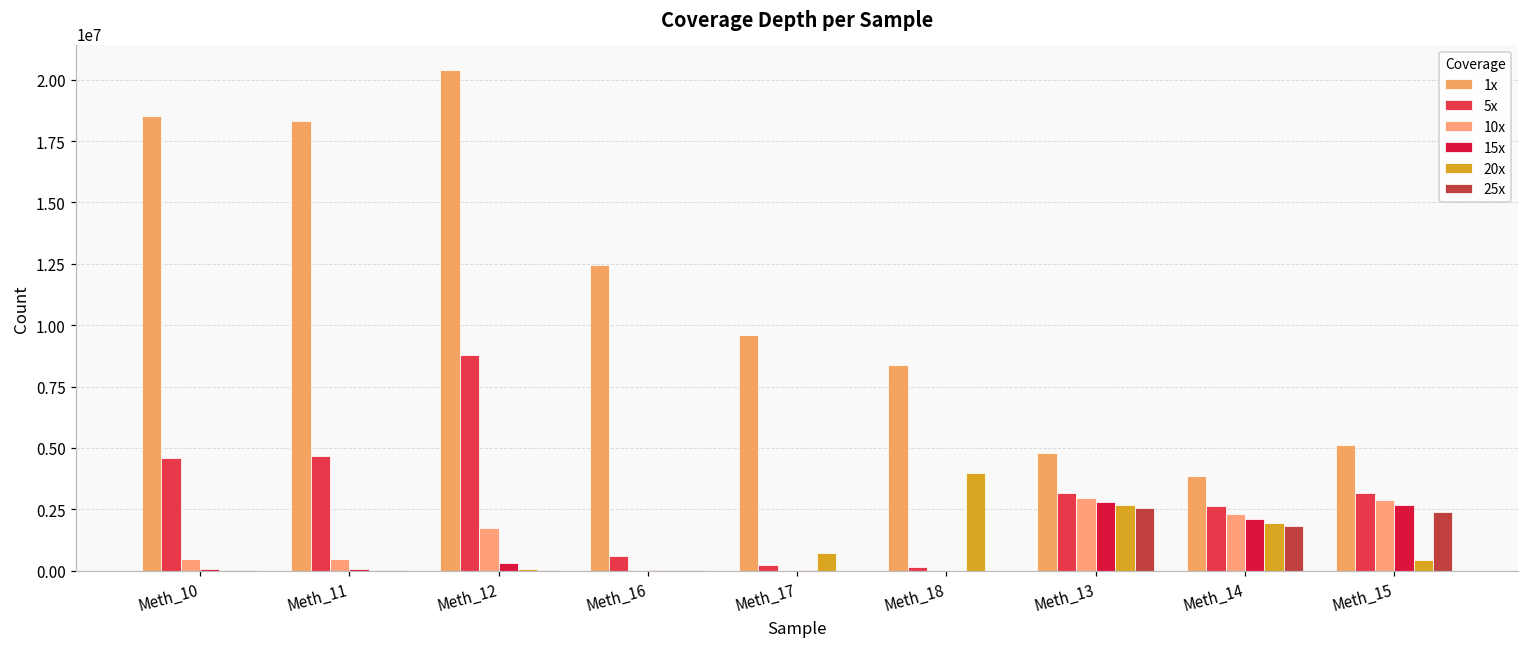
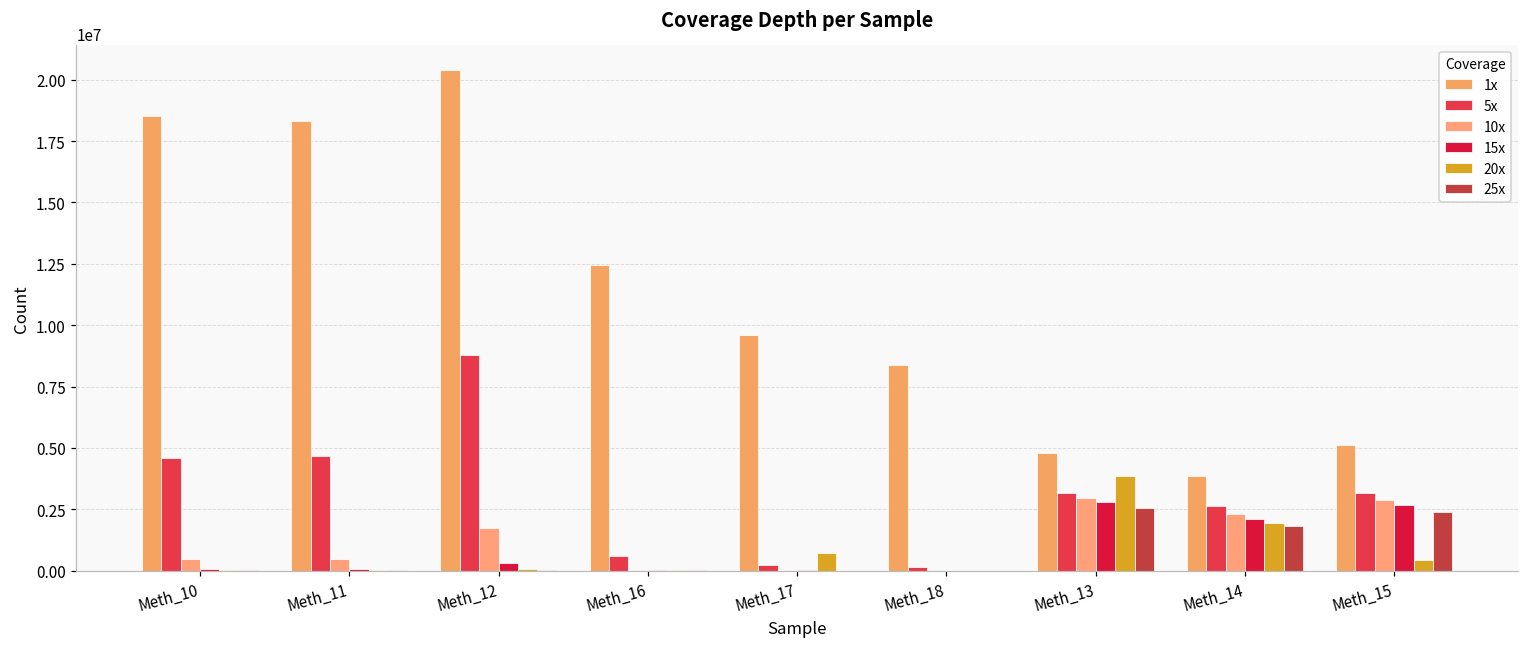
  {
    "20x": {
      "Meth_17": 700000,
-     "Meth_18": 4000000,
-     "Meth_13": 2700000,
+     "Meth_18": 0,
+     "Meth_13": 3800000,
      "Meth_14": 1900000,
      "Meth_15": 500000
    }
  }
